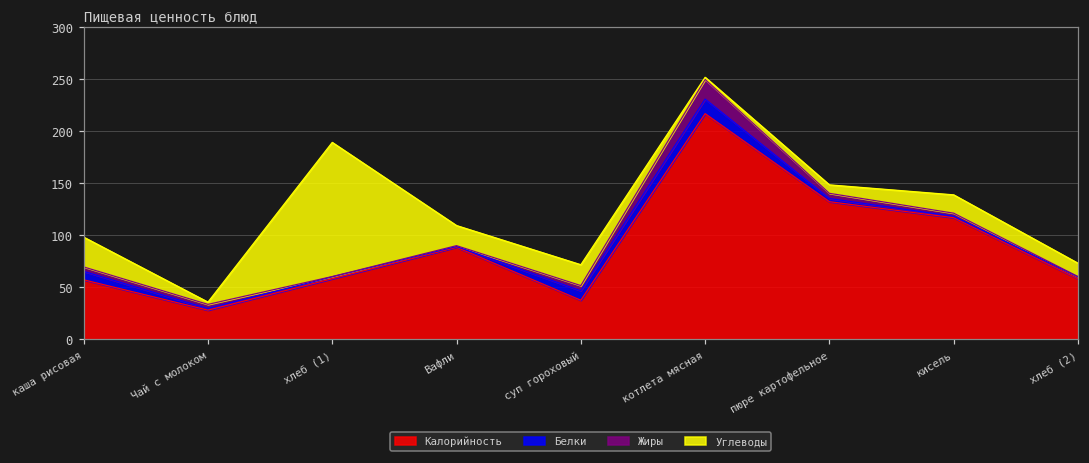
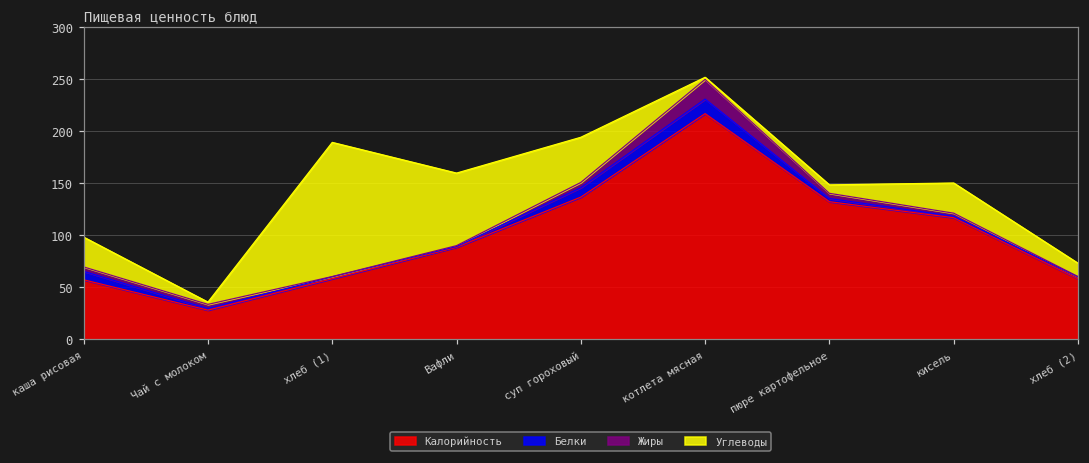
  {
    "Калорийность": {
      "каша рисовая": 60,
-     "суп гороховый": 40,
+     "суп гороховый": 140,
      "котлета мясная": 220,
      "пюре картофельное": 130
    },
    "Белки": {
      "каша рисовая": 10,
      "суп гороховый": 10,
      "котлета мясная": 10,
      "пюре картофельное": 0
    },
    "Жиры": {
      "каша рисовая": 0,
      "суп гороховый": 10,
      "пюре картофельное": 10,
      "кисель": 0
    },
    "Углеводы": {
      "каша рисовая": 30,
      "хлеб (1)": 130,
-     "Вафли": 20,
-     "суп гороховый": 20,
+     "Вафли": 70,
+     "суп гороховый": 40,
      "пюре картофельное": 10,
-     "кисель": 20,
+     "кисель": 30,
      "хлеб (2)": 10
    }
  }
